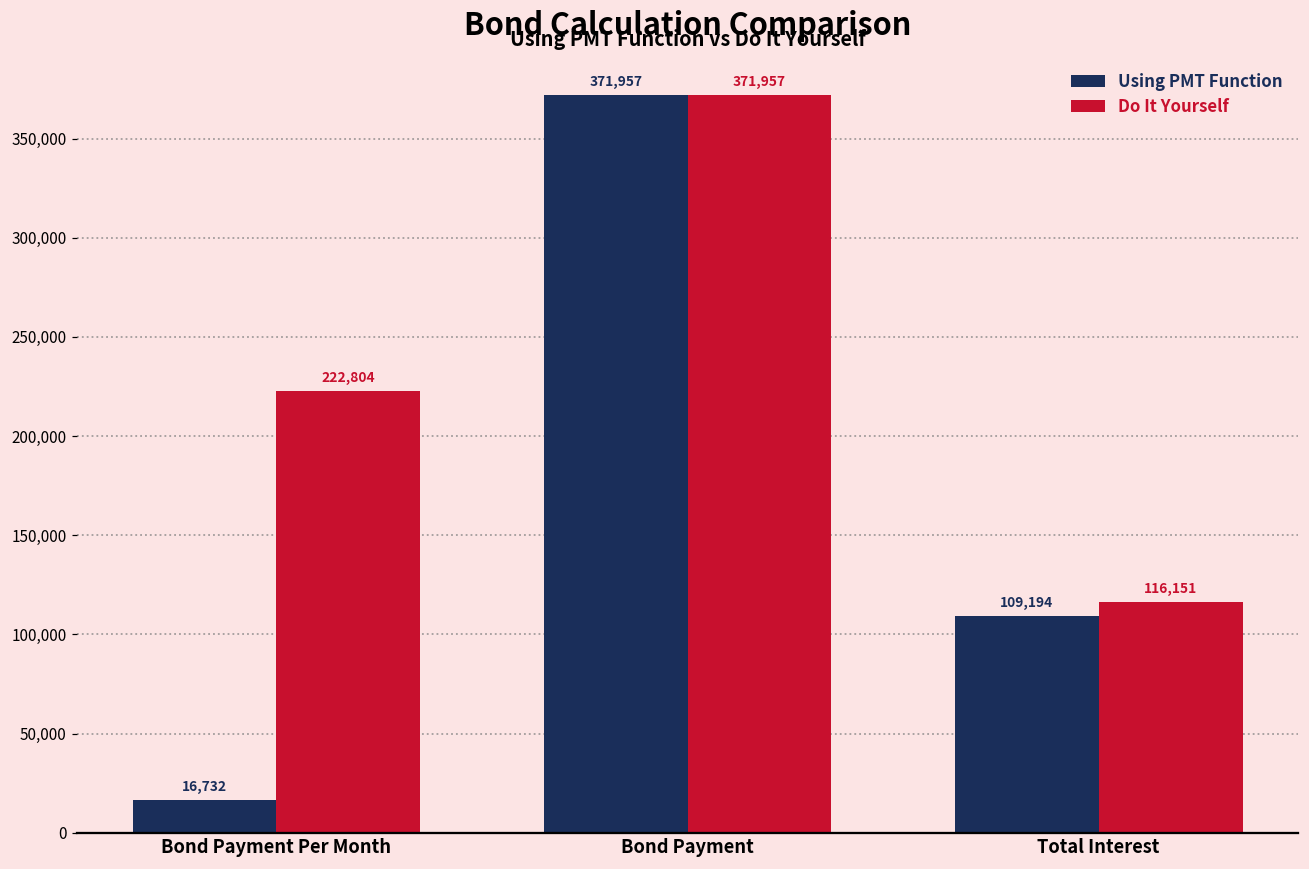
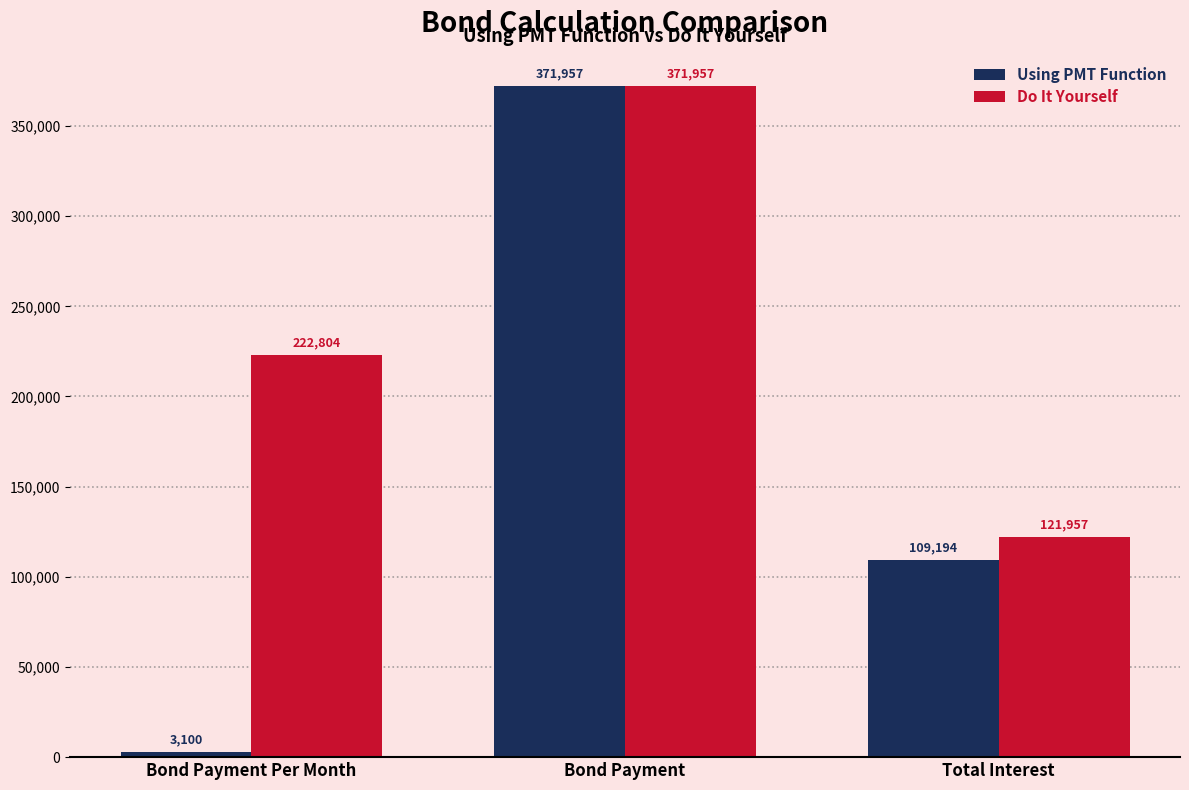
  {
    "Using PMT Function": {
-     "Bond Payment Per Month": "16,732",
+     "Bond Payment Per Month": "3,100",
      "Bond Payment": "371,957",
      "Total Interest": "109,194"
    },
    "Do It Yourself": {
      "Bond Payment Per Month": "222,804",
      "Bond Payment": "371,957",
-     "Total Interest": "116,151"
+     "Total Interest": "121,957"
    }
  }
